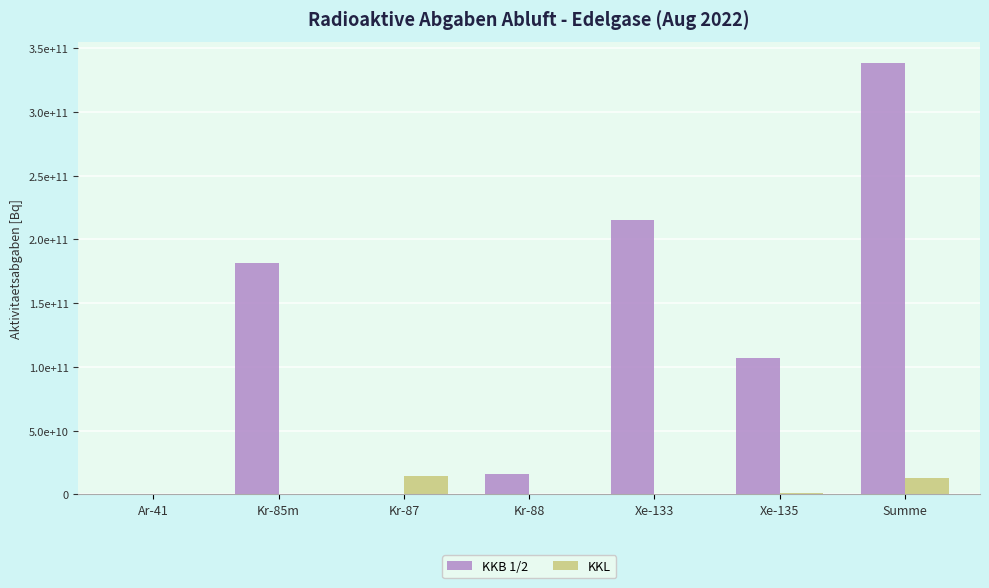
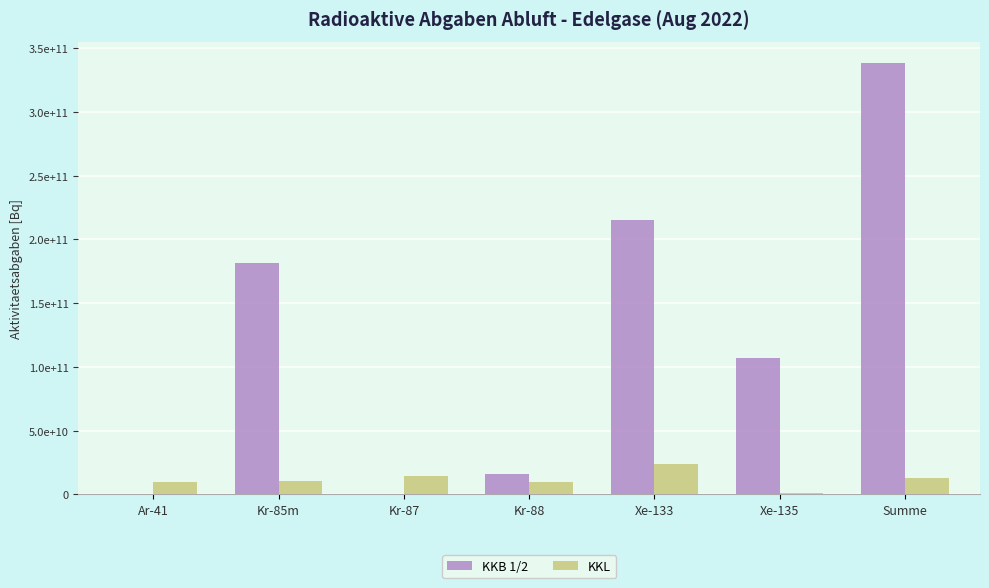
  {
    "KKB 1/2": {
      "Ar-41": 0,
      "Kr-85m": 181000000000,
      "Kr-87": 0,
      "Kr-88": 16000000000,
      "Xe-133": 215000000000,
      "Xe-135": 107000000000,
      "Summe": 338000000000
    },
    "KKL": {
-     "Ar-41": 0,
-     "Kr-85m": 0,
+     "Ar-41": 10000000000,
+     "Kr-85m": 11000000000,
      "Kr-87": 14000000000,
-     "Kr-88": 0,
-     "Xe-133": 0,
+     "Kr-88": 10000000000,
+     "Xe-133": 24000000000,
      "Summe": 13000000000
    }
  }
